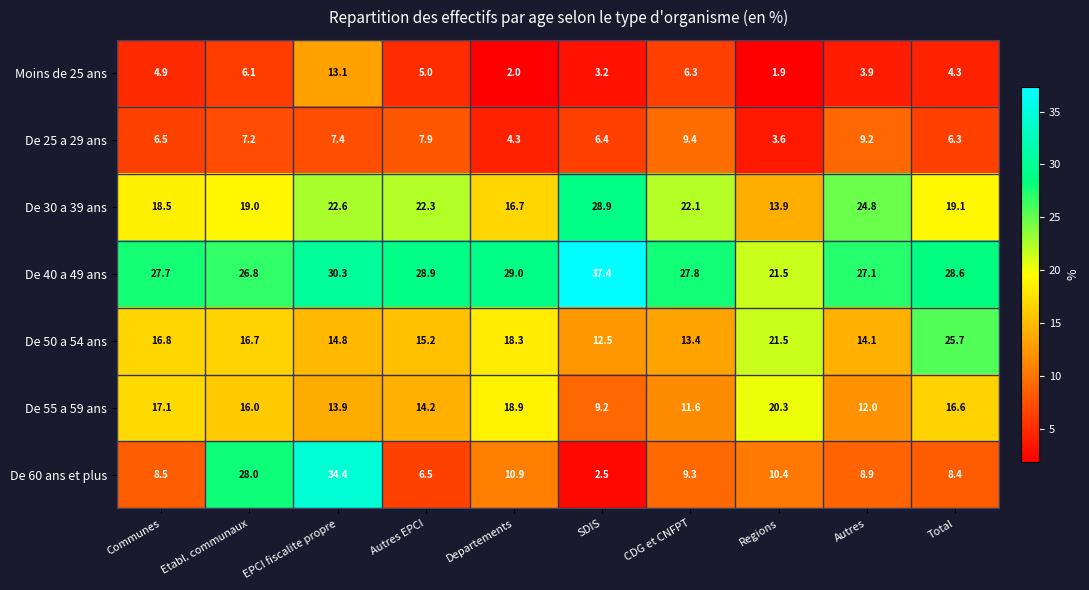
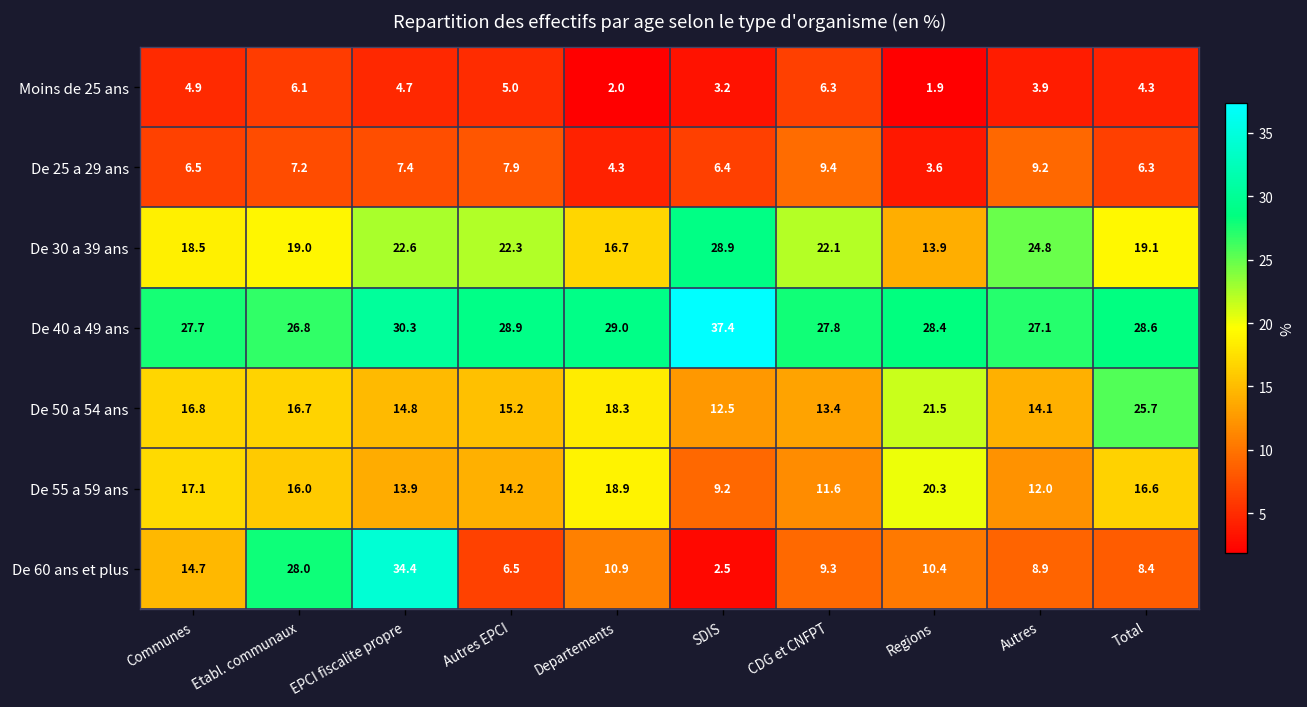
  {
    "Moins de 25 ans": {
      "Communes": 4.9,
      "Etabl. communaux": 6.1,
-     "EPCI fiscalite propre": 13.1,
+     "EPCI fiscalite propre": 4.7,
      "Autres EPCI": 5.0,
      "Departements": 2.0,
      "SDIS": 3.2,
      "CDG et CNFPT": 6.3,
      "Regions": 1.9,
      "Autres": 3.9,
      "Total": 4.3
    },
    "De 25 a 29 ans": {
      "Communes": 6.5,
      "Etabl. communaux": 7.2,
      "EPCI fiscalite propre": 7.4,
      "Autres EPCI": 7.9,
      "Departements": 4.3,
      "SDIS": 6.4,
      "CDG et CNFPT": 9.4,
      "Regions": 3.6,
      "Autres": 9.2,
      "Total": 6.3
    },
    "De 30 a 39 ans": {
      "Communes": 18.5,
      "Etabl. communaux": 19.0,
      "EPCI fiscalite propre": 22.6,
      "Autres EPCI": 22.3,
      "Departements": 16.7,
      "SDIS": 28.9,
      "CDG et CNFPT": 22.1,
      "Regions": 13.9,
      "Autres": 24.8,
      "Total": 19.1
    },
    "De 40 a 49 ans": {
      "Communes": 27.7,
      "Etabl. communaux": 26.8,
      "EPCI fiscalite propre": 30.3,
      "Autres EPCI": 28.9,
      "Departements": 29.0,
      "SDIS": 37.4,
      "CDG et CNFPT": 27.8,
-     "Regions": 21.5,
+     "Regions": 28.4,
      "Autres": 27.1,
      "Total": 28.6
    },
    "De 50 a 54 ans": {
      "Communes": 16.8,
      "Etabl. communaux": 16.7,
      "EPCI fiscalite propre": 14.8,
      "Autres EPCI": 15.2,
      "Departements": 18.3,
      "SDIS": 12.5,
      "CDG et CNFPT": 13.4,
      "Regions": 21.5,
      "Autres": 14.1,
      "Total": 25.7
    },
    "De 55 a 59 ans": {
      "Communes": 17.1,
      "Etabl. communaux": 16.0,
      "EPCI fiscalite propre": 13.9,
      "Autres EPCI": 14.2,
      "Departements": 18.9,
      "SDIS": 9.2,
      "CDG et CNFPT": 11.6,
      "Regions": 20.3,
      "Autres": 12.0,
      "Total": 16.6
    },
    "De 60 ans et plus": {
-     "Communes": 8.5,
+     "Communes": 14.7,
      "Etabl. communaux": 28.0,
      "EPCI fiscalite propre": 34.4,
      "Autres EPCI": 6.5,
      "Departements": 10.9,
      "SDIS": 2.5,
      "CDG et CNFPT": 9.3,
      "Regions": 10.4,
      "Autres": 8.9,
      "Total": 8.4
    }
  }
